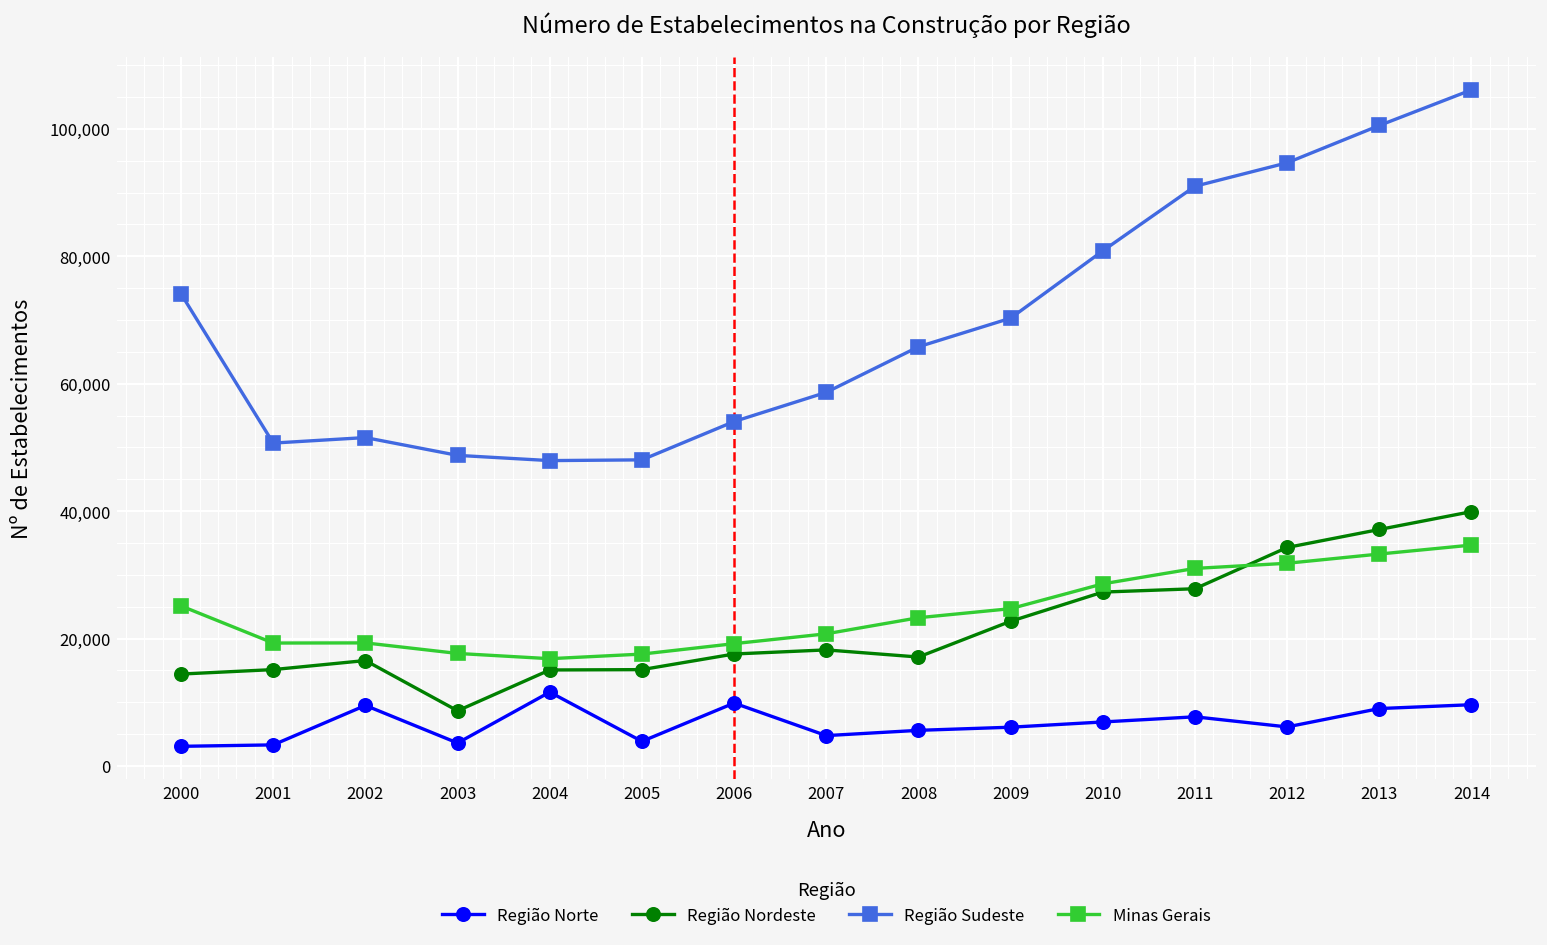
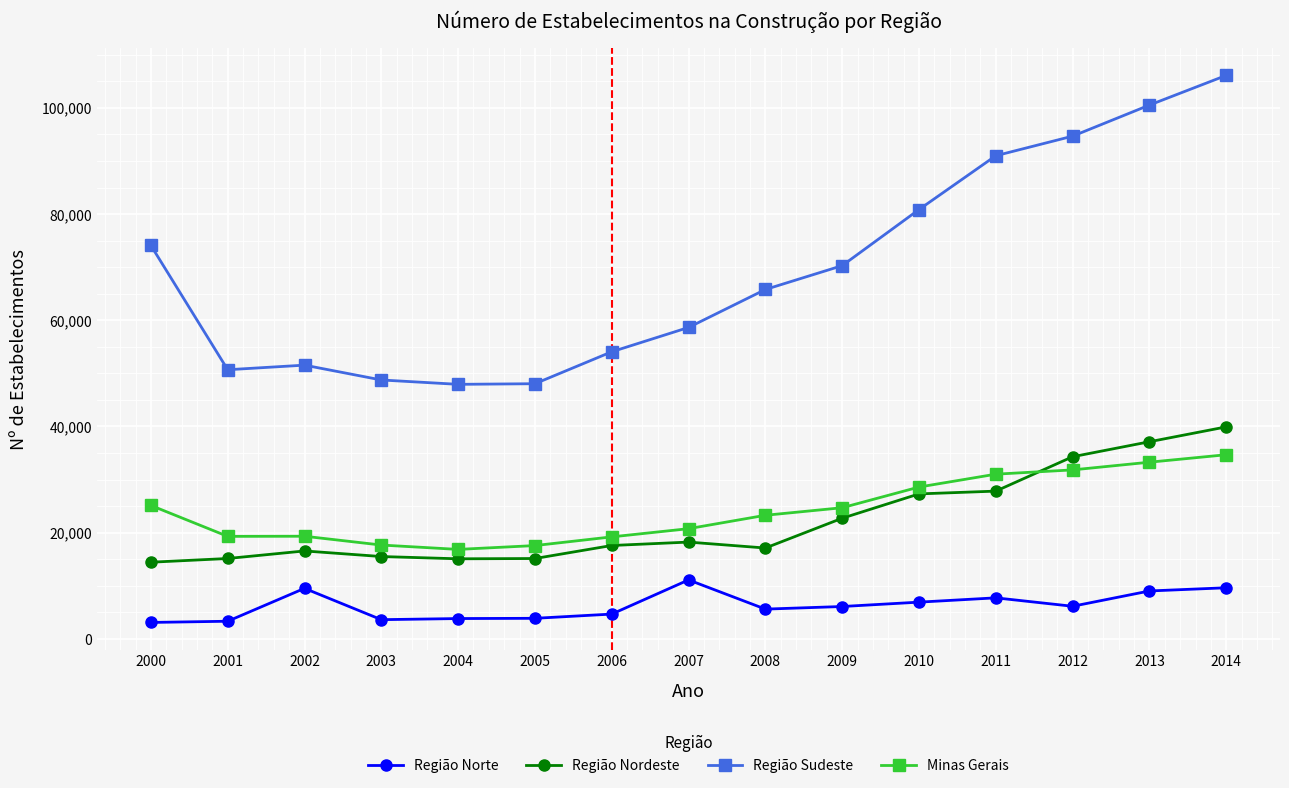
  {
    "Região Norte": {
      "2000": "3,000",
      "2001": "3,000",
      "2002": "10,000",
      "2003": "4,000",
-     "2004": "12,000",
+     "2004": "4,000",
      "2005": "4,000",
-     "2006": "10,000",
-     "2007": "5,000",
+     "2006": "5,000",
+     "2007": "11,000",
      "2008": "6,000",
      "2009": "6,000",
      "2010": "7,000",
      "2011": "8,000",
      "2012": "6,000",
      "2013": "9,000",
      "2014": "10,000"
    },
    "Região Nordeste": {
      "2000": "14,000",
      "2001": "15,000",
      "2002": "17,000",
-     "2003": "9,000",
+     "2003": "16,000",
      "2004": "15,000",
      "2005": "15,000",
      "2006": "18,000",
      "2007": "18,000",
      "2008": "17,000",
      "2009": "23,000",
      "2010": "27,000",
      "2011": "28,000",
      "2012": "34,000",
      "2013": "37,000",
      "2014": "40,000"
    },
    "Região Sudeste": {
      "2000": "74,000",
      "2001": "51,000",
      "2002": "52,000",
      "2003": "49,000",
      "2004": "48,000",
      "2005": "48,000",
      "2006": "54,000",
      "2007": "59,000",
      "2008": "66,000",
      "2009": "70,000",
      "2010": "81,000",
      "2011": "91,000",
      "2012": "95,000",
      "2013": "101,000",
      "2014": "106,000"
    },
    "Minas Gerais": {
      "2000": "25,000",
      "2001": "19,000",
      "2002": "19,000",
      "2003": "18,000",
      "2004": "17,000",
      "2005": "18,000",
      "2006": "19,000",
      "2007": "21,000",
      "2008": "23,000",
      "2009": "25,000",
      "2010": "29,000",
      "2011": "31,000",
      "2012": "32,000",
      "2013": "33,000",
      "2014": "35,000"
    }
  }
